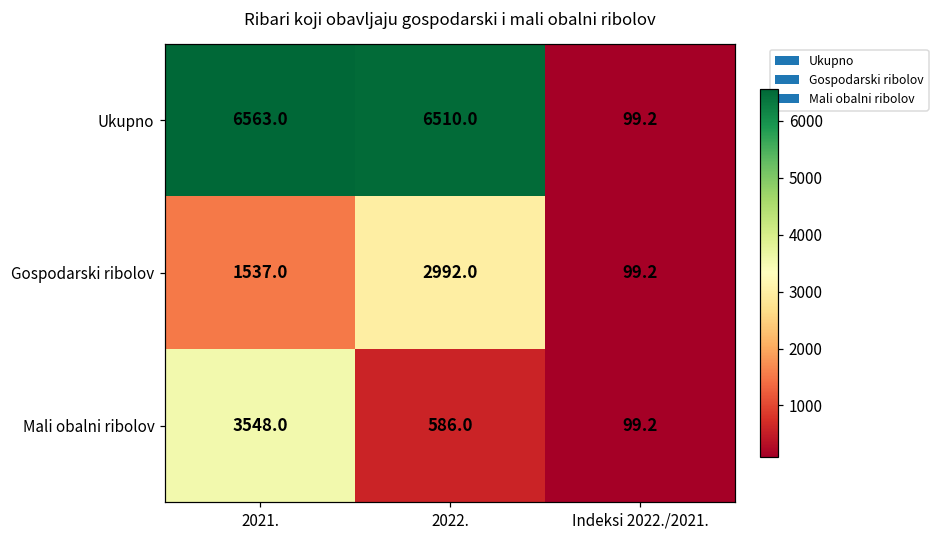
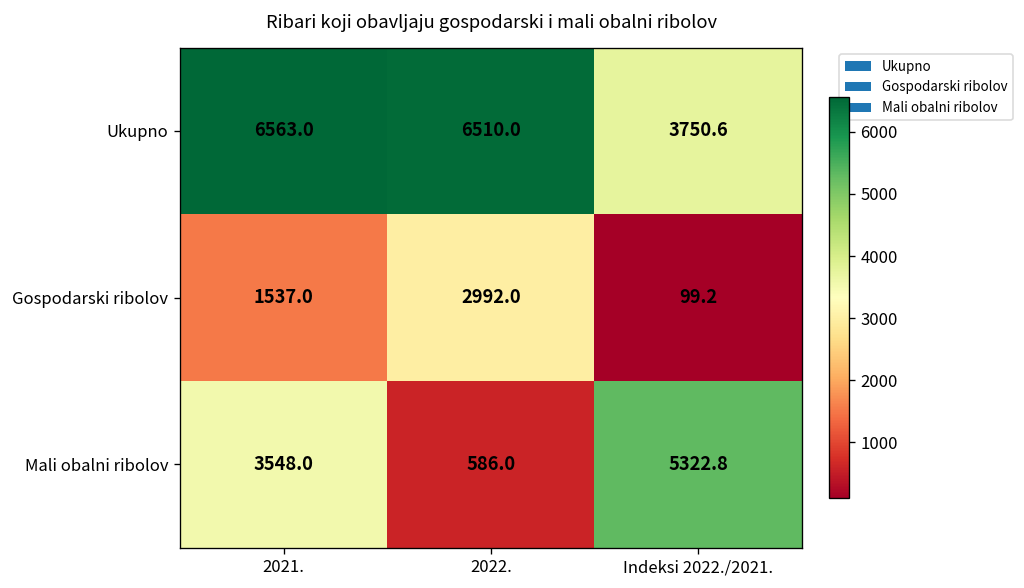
  {
    "Ukupno": {
      "2021.": 6563.0,
      "2022.": 6510.0,
-     "Indeksi 2022./2021.": 99.2
+     "Indeksi 2022./2021.": 3750.6
    },
    "Gospodarski ribolov": {
      "2021.": 1537.0,
      "2022.": 2992.0,
      "Indeksi 2022./2021.": 99.2
    },
    "Mali obalni ribolov": {
      "2021.": 3548.0,
      "2022.": 586.0,
-     "Indeksi 2022./2021.": 99.2
+     "Indeksi 2022./2021.": 5322.8
    }
  }
